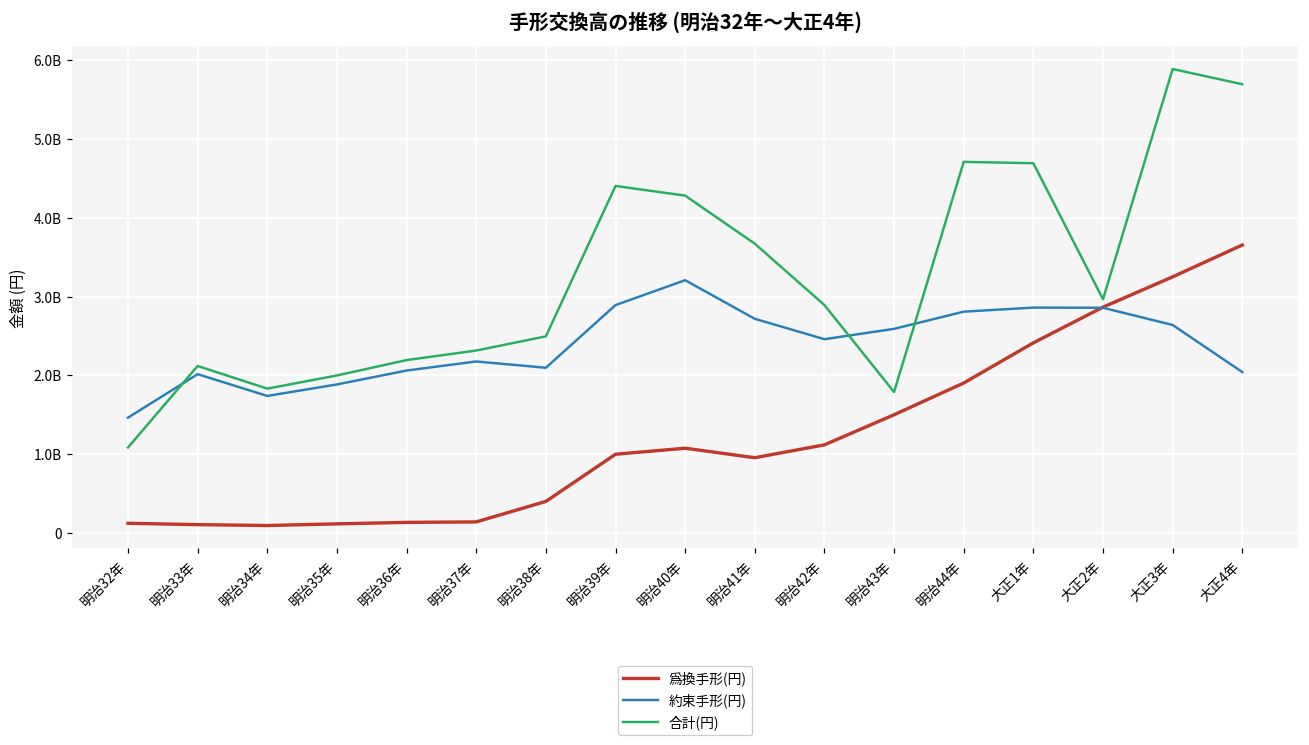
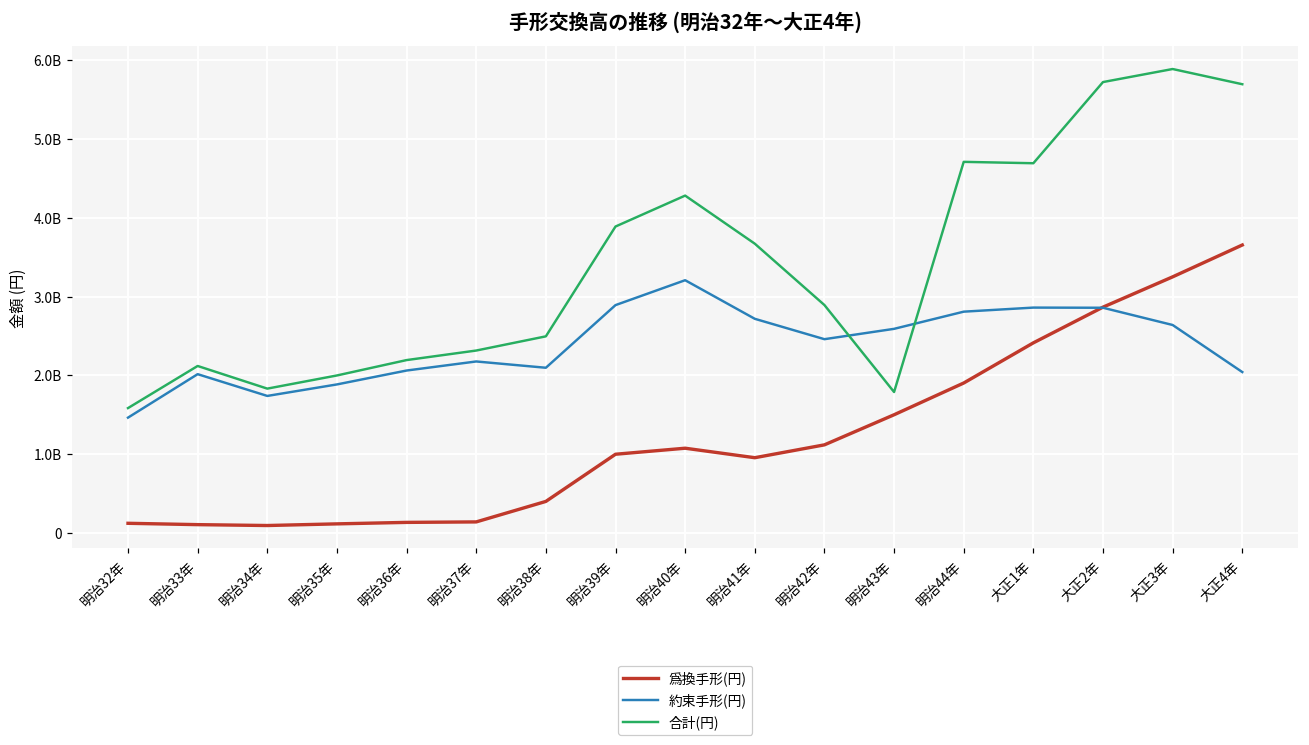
  {
    "爲換手形(円)": {
      "明治32年": 100000000,
      "明治33年": 100000000,
      "明治34年": 100000000,
      "明治35年": 100000000,
      "明治36年": 100000000,
      "明治37年": 100000000,
      "明治38年": 400000000,
      "明治39年": 1000000000,
      "明治40年": 1100000000,
      "明治41年": 1000000000,
      "明治42年": 1100000000,
      "明治43年": 1500000000,
      "明治44年": 1900000000,
      "大正1年": 2400000000,
      "大正3年": 3300000000,
      "大正4年": 3700000000
    },
    "約束手形(円)": {
      "明治32年": 1500000000,
      "明治33年": 2000000000,
      "明治34年": 1700000000,
      "明治35年": 1900000000,
      "明治36年": 2100000000,
      "明治37年": 2200000000,
      "明治38年": 2100000000,
      "明治39年": 2900000000,
      "明治40年": 3200000000,
      "明治41年": 2700000000,
      "明治42年": 2500000000,
      "明治43年": 2600000000,
      "明治44年": 2800000000,
      "大正1年": 2900000000,
      "大正3年": 2600000000,
      "大正4年": 2000000000
    },
    "合計(円)": {
-     "明治32年": 1100000000,
+     "明治32年": 1600000000,
      "明治33年": 2100000000,
      "明治34年": 1800000000,
      "明治35年": 2000000000,
      "明治36年": 2200000000,
      "明治37年": 2300000000,
      "明治38年": 2500000000,
-     "明治39年": 4400000000,
+     "明治39年": 3900000000,
      "明治40年": 4300000000,
      "明治41年": 3700000000,
      "明治42年": 2900000000,
      "明治43年": 1800000000,
      "明治44年": 4700000000,
      "大正1年": 4700000000,
-     "大正2年": 3000000000,
+     "大正2年": 5700000000,
      "大正3年": 5900000000,
      "大正4年": 5700000000
    }
  }
